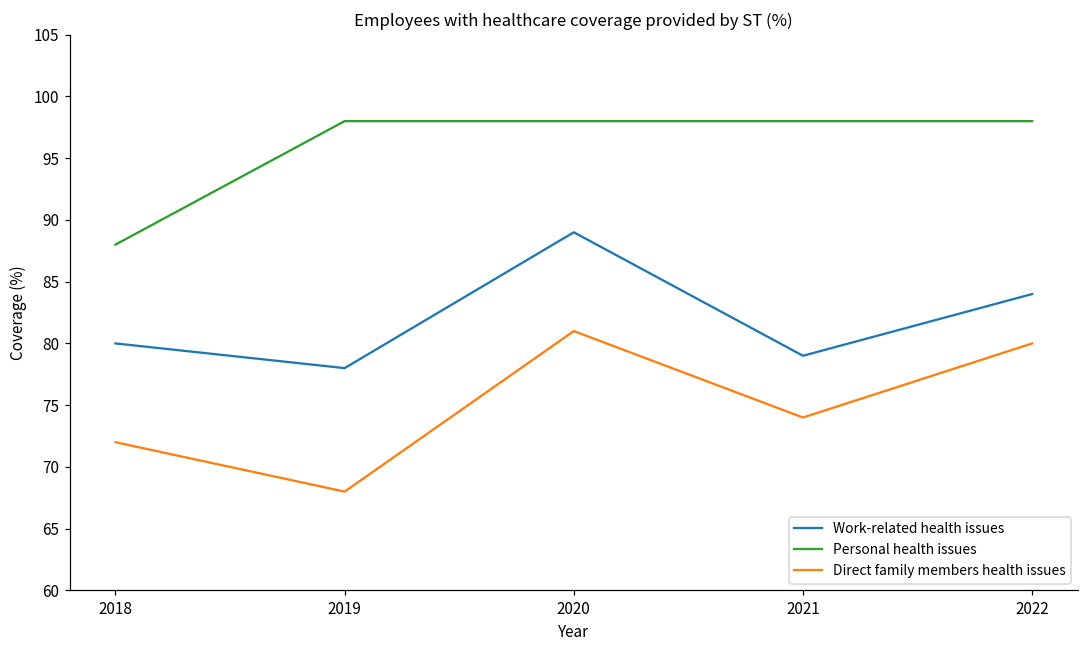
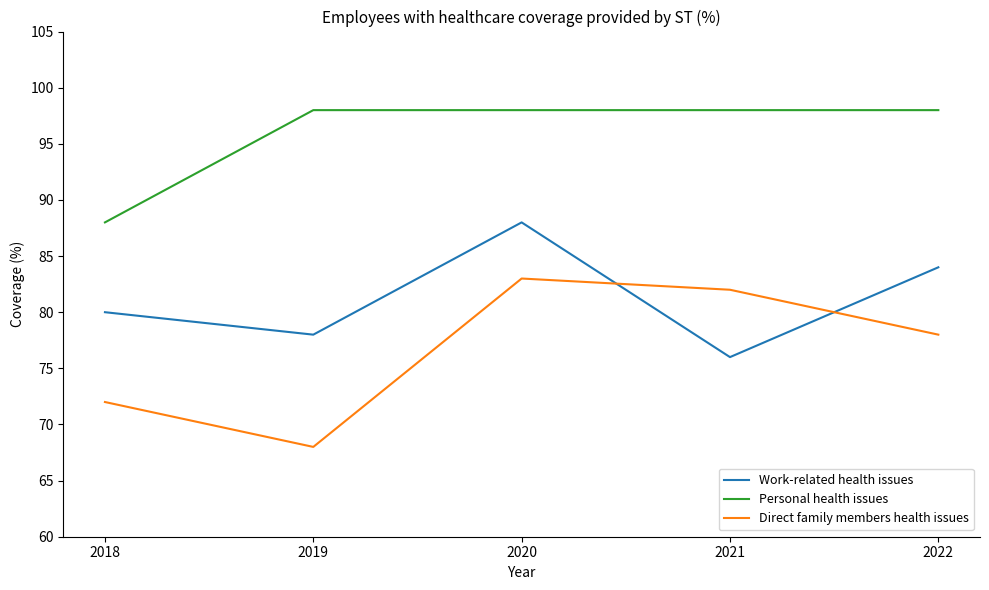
  {
    "Work-related health issues": {
      "2018": 80,
      "2019": 78,
-     "2020": 89,
-     "2021": 79,
+     "2020": 88,
+     "2021": 76,
      "2022": 84
    },
    "Personal health issues": {
      "2018": 88,
      "2019": 98,
      "2020": 98,
      "2021": 98,
      "2022": 98
    },
    "Direct family members health issues": {
      "2018": 72,
      "2019": 68,
-     "2020": 81,
-     "2021": 74,
-     "2022": 80
+     "2020": 83,
+     "2021": 82,
+     "2022": 78
    }
  }
